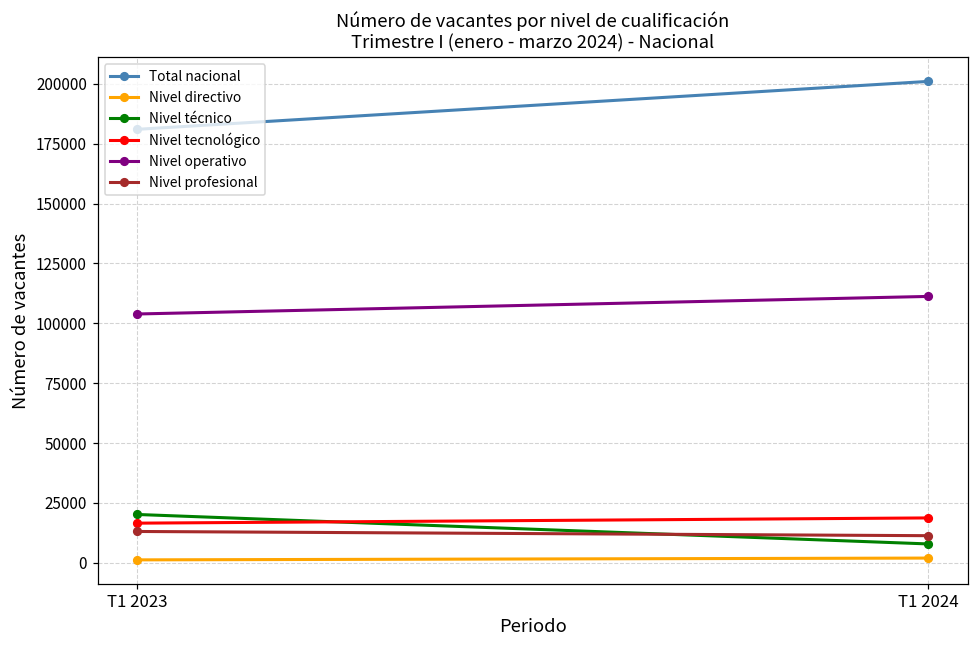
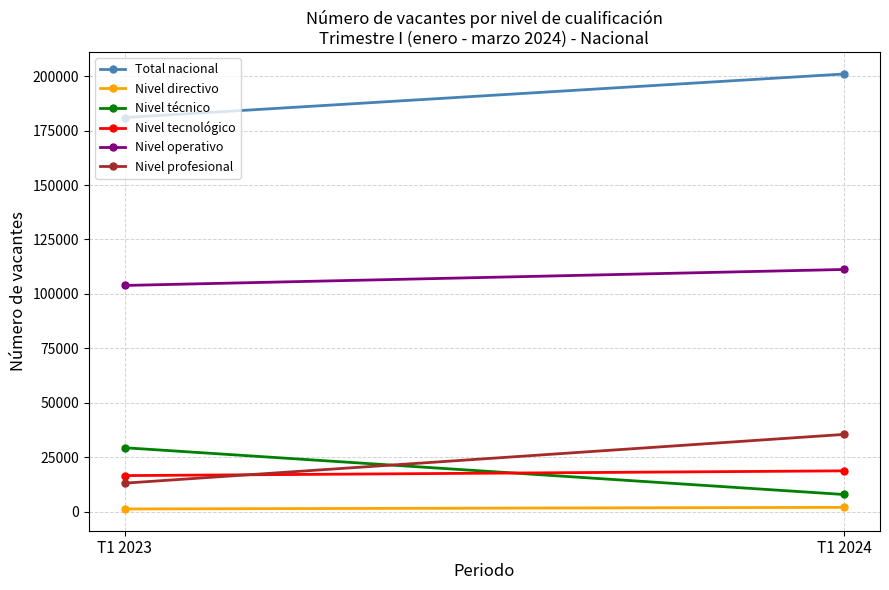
  {
    "Total nacional": {
      "T1 2024": 201000
    },
    "Nivel directivo": {
      "T1 2023": 1000,
      "T1 2024": 2000
    },
    "Nivel técnico": {
-     "T1 2023": 20000,
+     "T1 2023": 29000,
      "T1 2024": 8000
    },
    "Nivel tecnológico": {
      "T1 2023": 17000,
      "T1 2024": 19000
    },
    "Nivel operativo": {
      "T1 2023": 104000,
      "T1 2024": 111000
    },
    "Nivel profesional": {
      "T1 2023": 13000,
-     "T1 2024": 11000
+     "T1 2024": 35000
    }
  }
